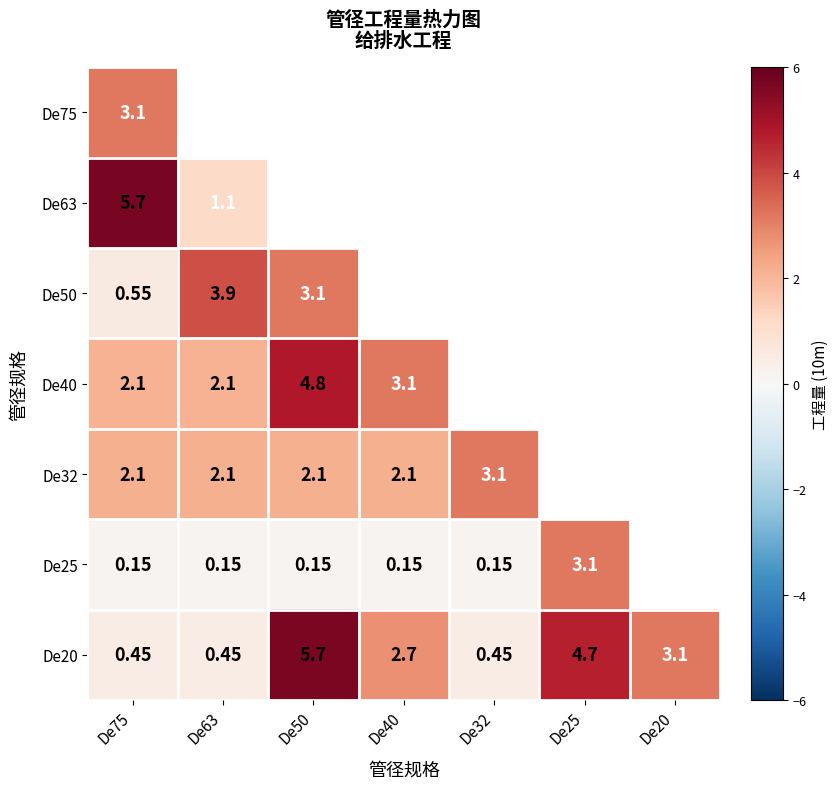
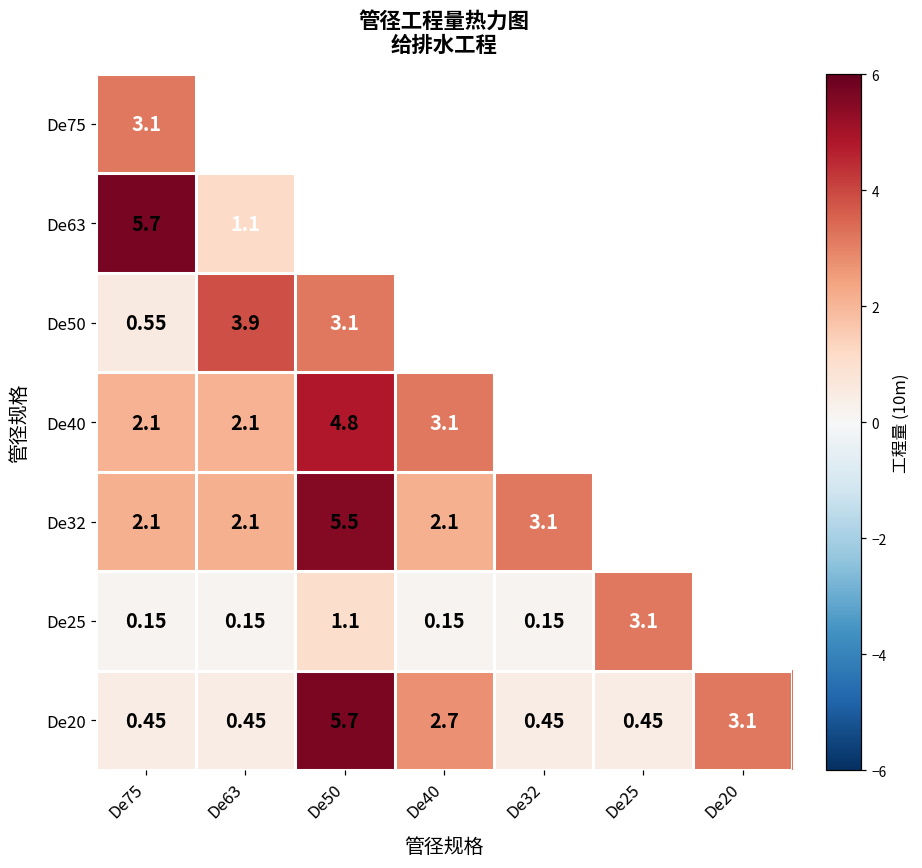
  {
    "De75": {
      "De75": 3.1
    },
    "De63": {
      "De75": 5.7,
      "De63": 1.1
    },
    "De50": {
      "De75": 0.55,
      "De63": 3.9,
      "De50": 3.1
    },
    "De40": {
      "De75": 2.1,
      "De63": 2.1,
      "De50": 4.8,
      "De40": 3.1
    },
    "De32": {
      "De75": 2.1,
      "De63": 2.1,
-     "De50": 2.1,
+     "De50": 5.5,
      "De40": 2.1,
      "De32": 3.1
    },
    "De25": {
      "De75": 0.15,
      "De63": 0.15,
-     "De50": 0.15,
+     "De50": 1.1,
      "De40": 0.15,
      "De32": 0.15,
      "De25": 3.1
    },
    "De20": {
      "De75": 0.45,
      "De63": 0.45,
      "De50": 5.7,
      "De40": 2.7,
      "De32": 0.45,
-     "De25": 4.7,
+     "De25": 0.45,
      "De20": 3.1
    }
  }
